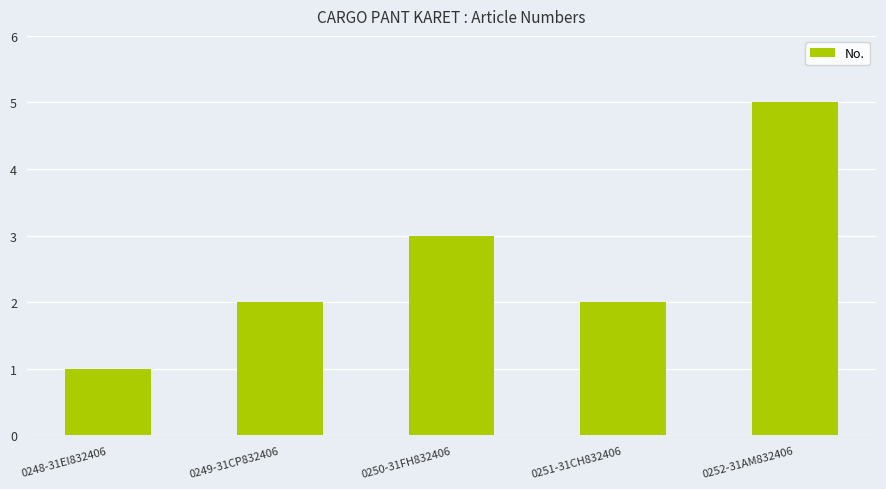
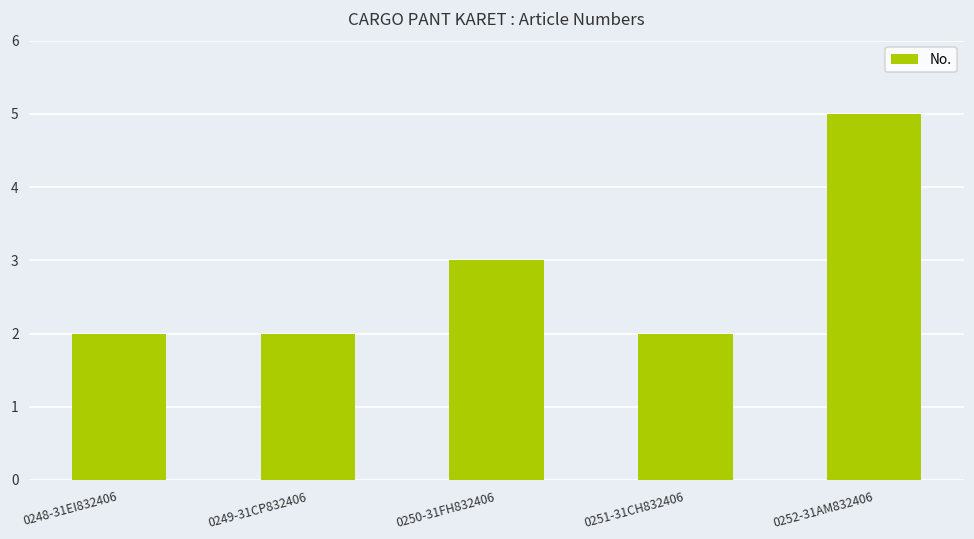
  {
-   "0248-31EI832406": 1,
+   "0248-31EI832406": 2,
    "0249-31CP832406": 2,
    "0250-31FH832406": 3,
    "0251-31CH832406": 2,
    "0252-31AM832406": 5
  }
